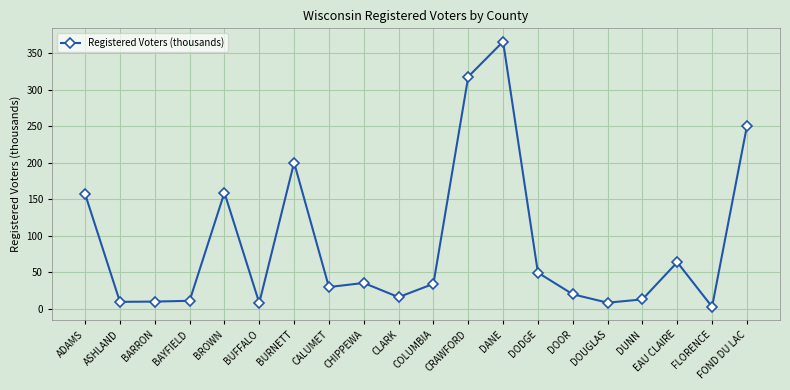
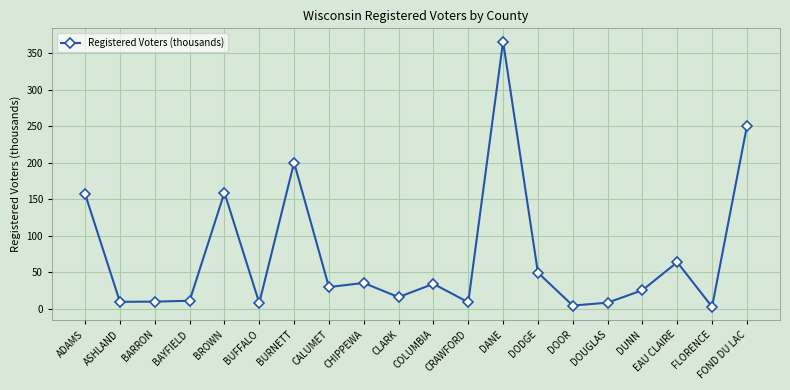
  {
    "ADAMS": 160,
    "ASHLAND": 10,
    "BARRON": 10,
    "BAYFIELD": 10,
    "BROWN": 160,
    "BUFFALO": 10,
    "BURNETT": 200,
    "CALUMET": 30,
    "CHIPPEWA": 40,
    "CLARK": 20,
    "COLUMBIA": 30,
-   "CRAWFORD": 320,
+   "CRAWFORD": 10,
    "DANE": 370,
    "DODGE": 50,
-   "DOOR": 20,
+   "DOOR": 0,
    "DOUGLAS": 10,
-   "DUNN": 10,
+   "DUNN": 30,
    "EAU CLAIRE": 60,
    "FLORENCE": 0,
    "FOND DU LAC": 250
  }
